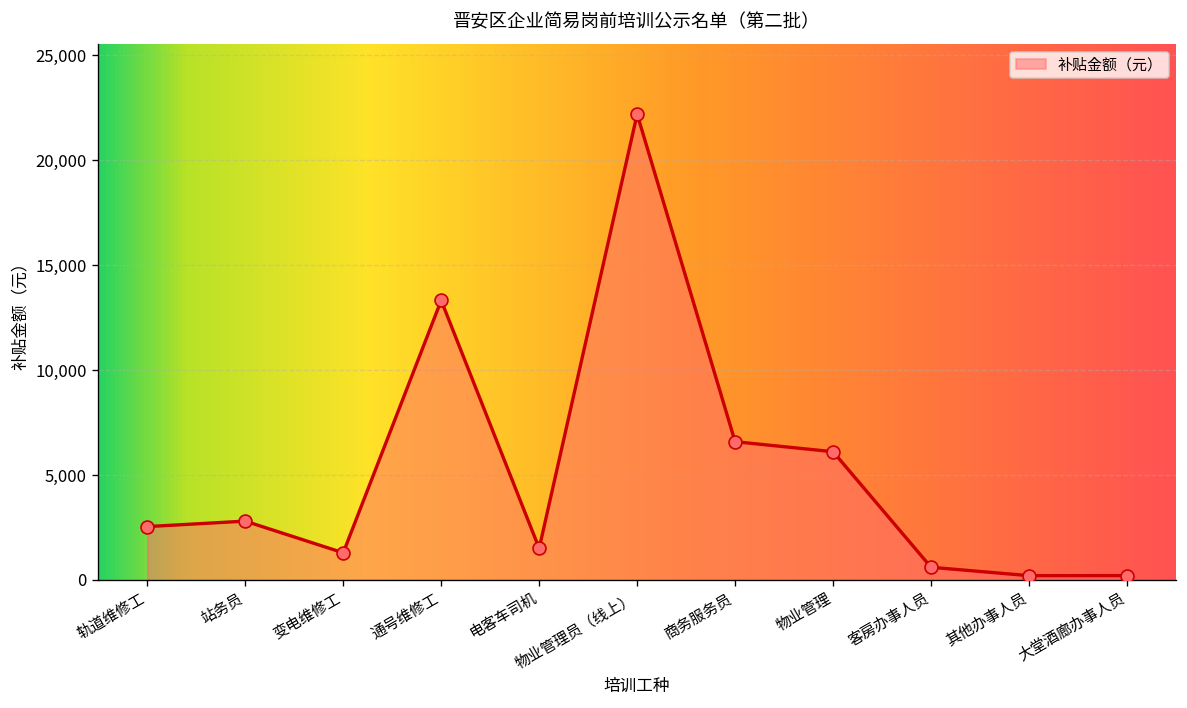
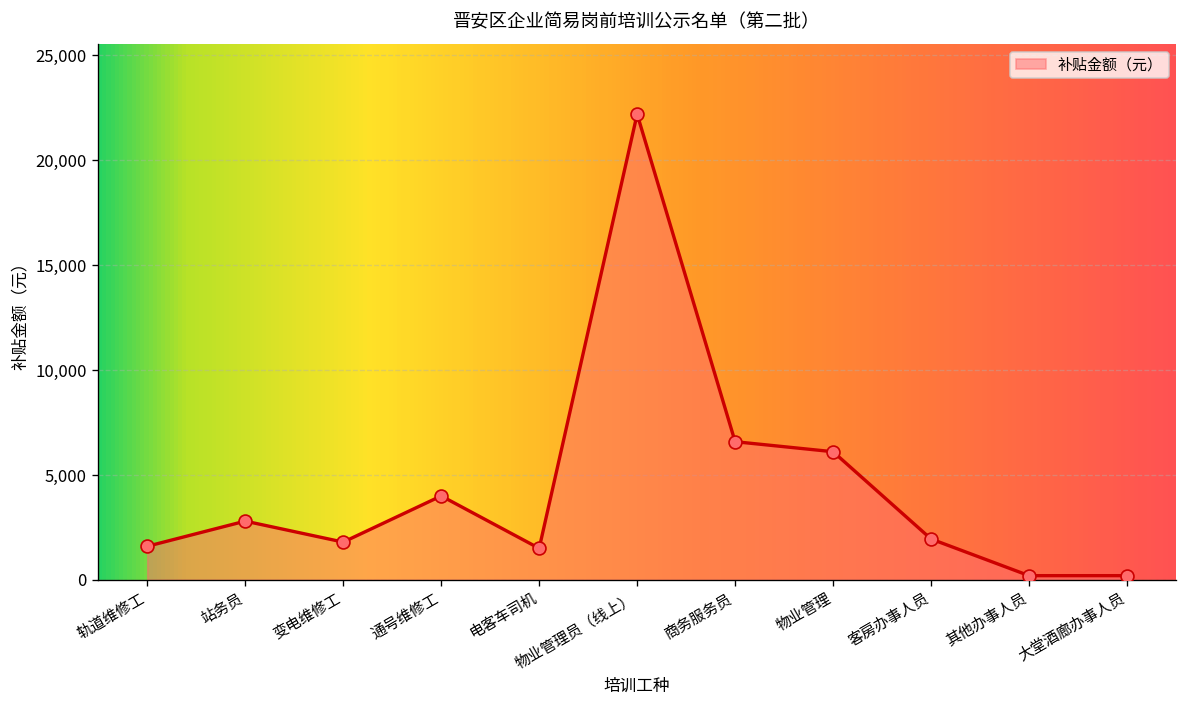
  {
-   "轨道维修工": "2,500",
+   "轨道维修工": "1,600",
    "站务员": "2,800",
-   "变电维修工": "1,300",
-   "通号维修工": "13,300",
+   "变电维修工": "1,800",
+   "通号维修工": "4,000",
    "电客车司机": "1,500",
    "物业管理员（线上）": "22,200",
    "商务服务员": "6,600",
    "物业管理": "6,100",
-   "客房办事人员": "600",
+   "客房办事人员": "1,900",
    "其他办事人员": "200",
    "大堂酒廊办事人员": "200"
  }
